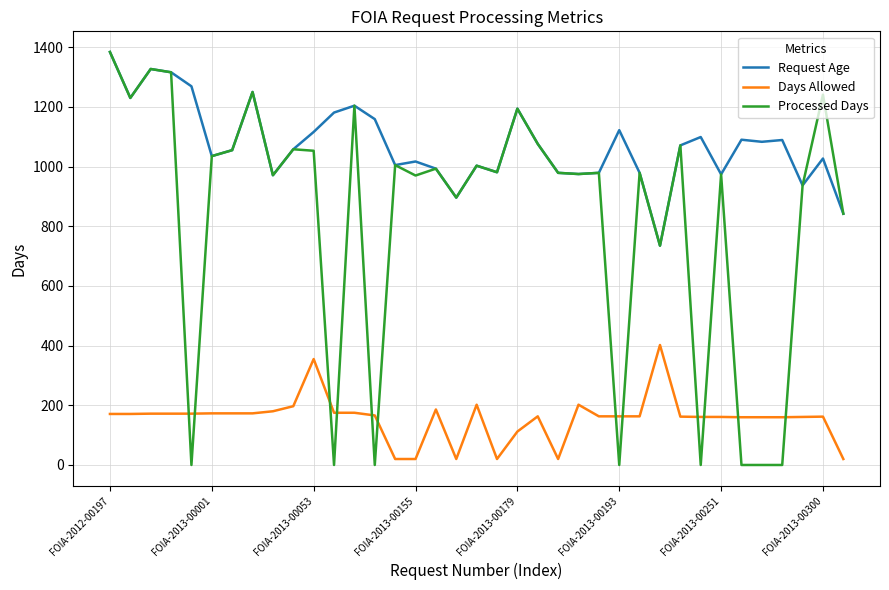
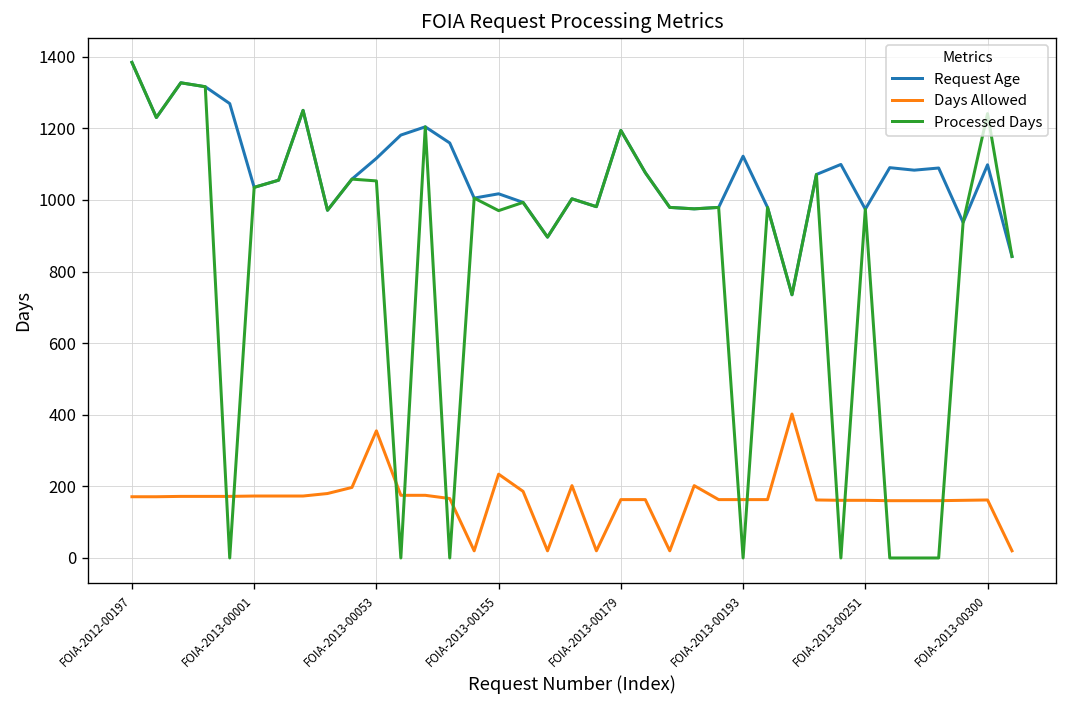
  {
    "Request Age": {
      "FOIA-2013-00053": 1120,
      "FOIA-2013-00155": 1020,
      "FOIA-2013-00193": 1120,
-     "FOIA-2013-00300": 1030
+     "FOIA-2013-00300": 1100
    },
    "Days Allowed": {
      "FOIA-2012-00197": 170,
      "FOIA-2013-00001": 170,
      "FOIA-2013-00053": 360,
-     "FOIA-2013-00155": 20,
-     "FOIA-2013-00179": 110,
+     "FOIA-2013-00155": 230,
+     "FOIA-2013-00179": 160,
      "FOIA-2013-00193": 160,
      "FOIA-2013-00251": 160,
      "FOIA-2013-00300": 160
    },
    "Processed Days": {
      "FOIA-2013-00053": 1050,
      "FOIA-2013-00155": 970,
      "FOIA-2013-00193": 0
    }
  }
